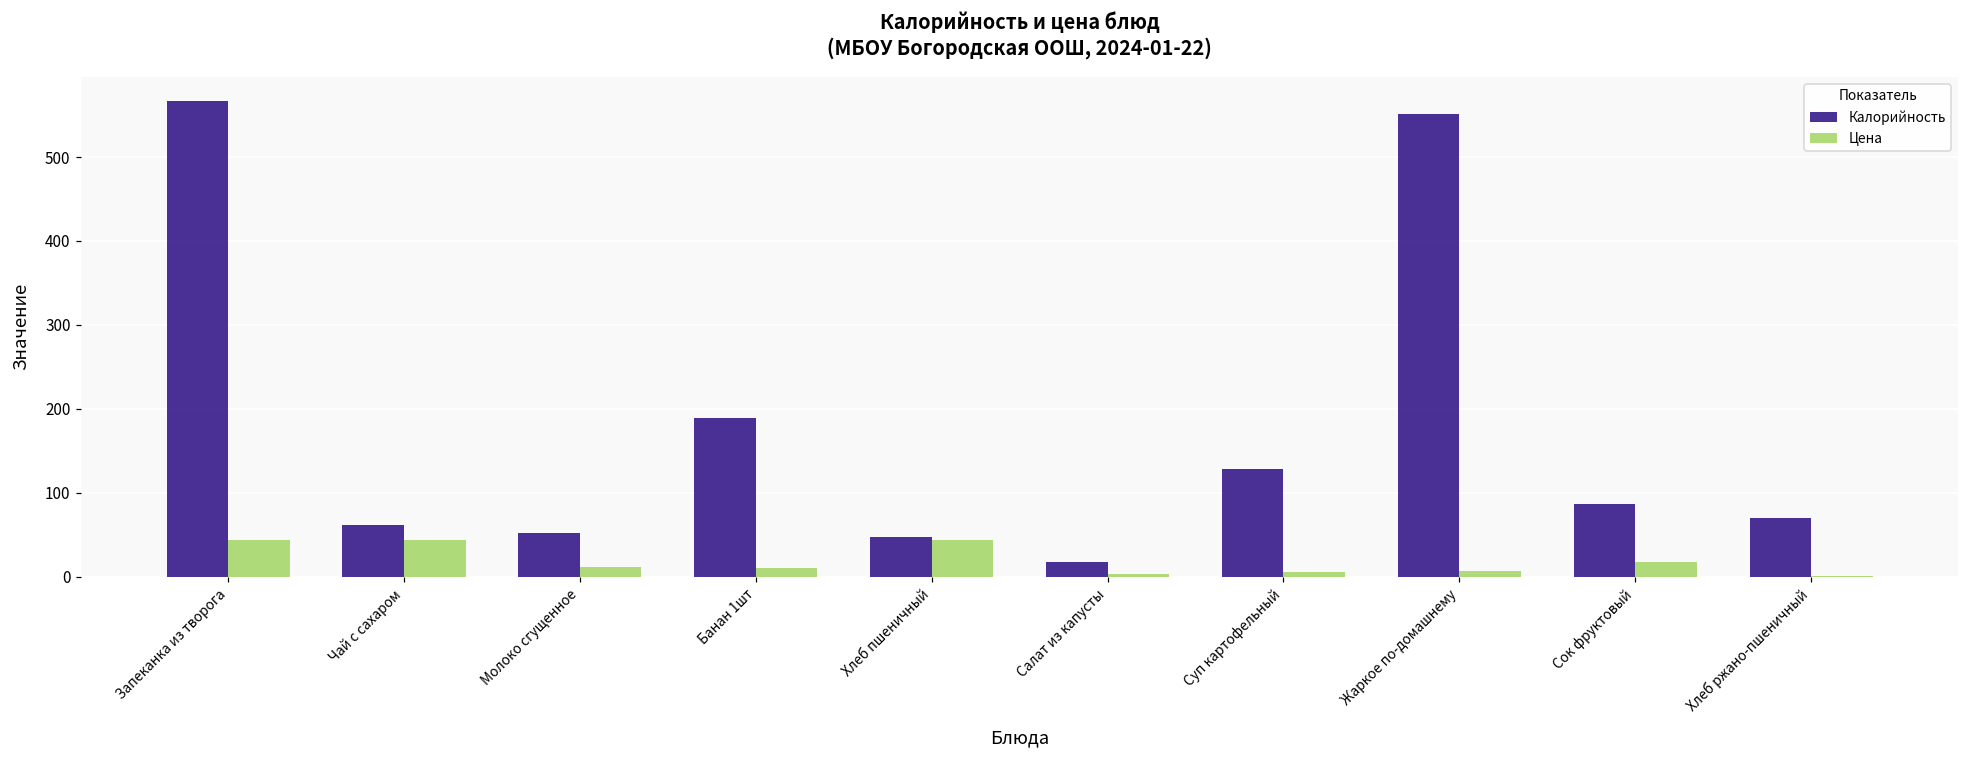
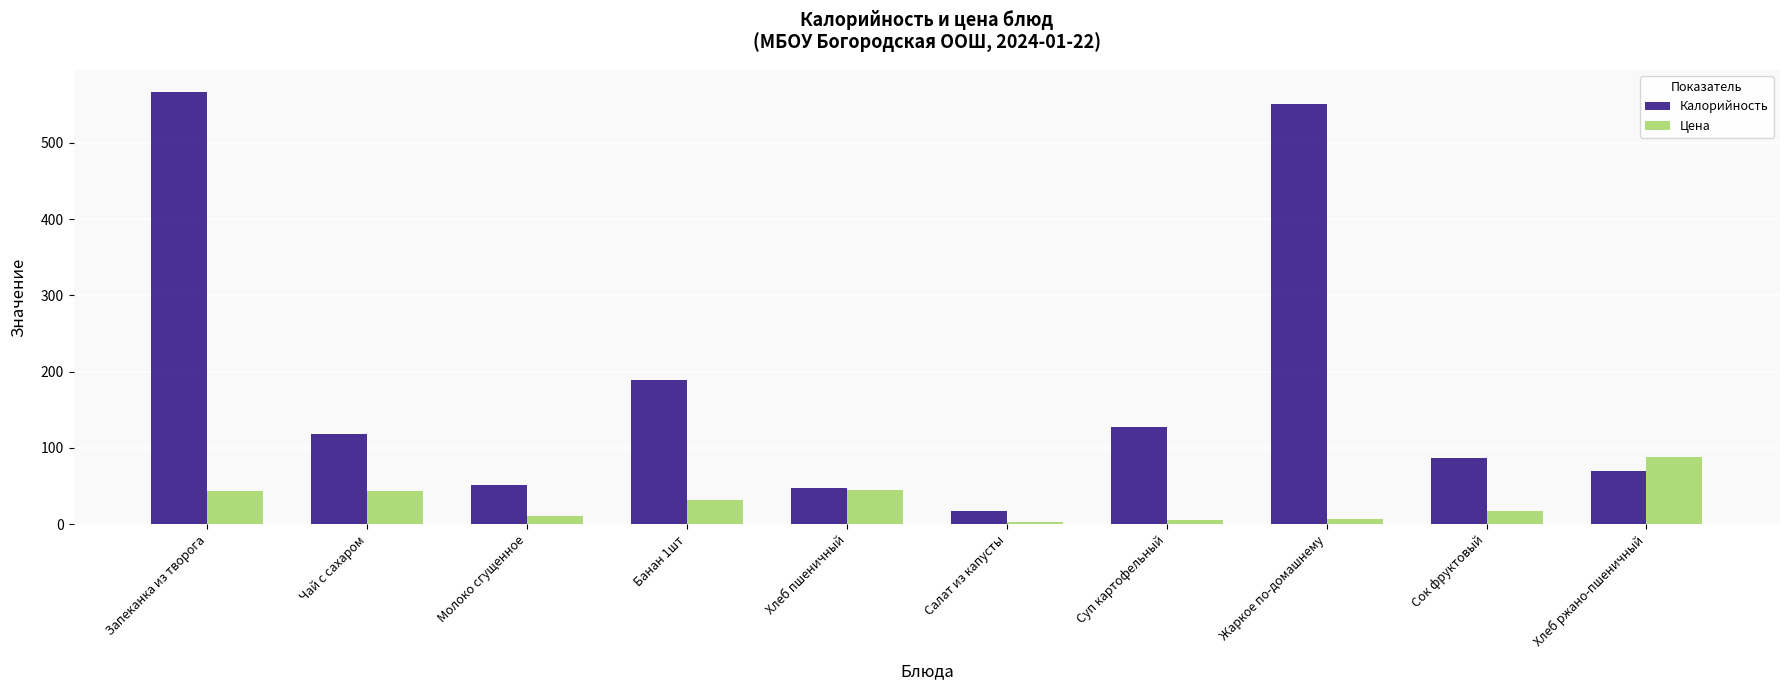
  {
    "Калорийность": {
      "Запеканка из творога": 570,
-     "Чай с сахаром": 60,
+     "Чай с сахаром": 120,
      "Молоко сгущенное": 50,
      "Банан 1шт": 190,
      "Хлеб пшеничный": 50,
      "Салат из капусты": 20,
      "Суп картофельный": 130,
      "Жаркое по-домашнему": 550,
      "Сок фруктовый": 90,
      "Хлеб ржано-пшеничный": 70
    },
    "Цена": {
      "Запеканка из творога": 40,
      "Чай с сахаром": 40,
      "Молоко сгущенное": 10,
-     "Банан 1шт": 10,
+     "Банан 1шт": 30,
      "Хлеб пшеничный": 40,
      "Салат из капусты": 0,
      "Суп картофельный": 10,
      "Жаркое по-домашнему": 10,
      "Сок фруктовый": 20,
-     "Хлеб ржано-пшеничный": 0
+     "Хлеб ржано-пшеничный": 90
    }
  }
